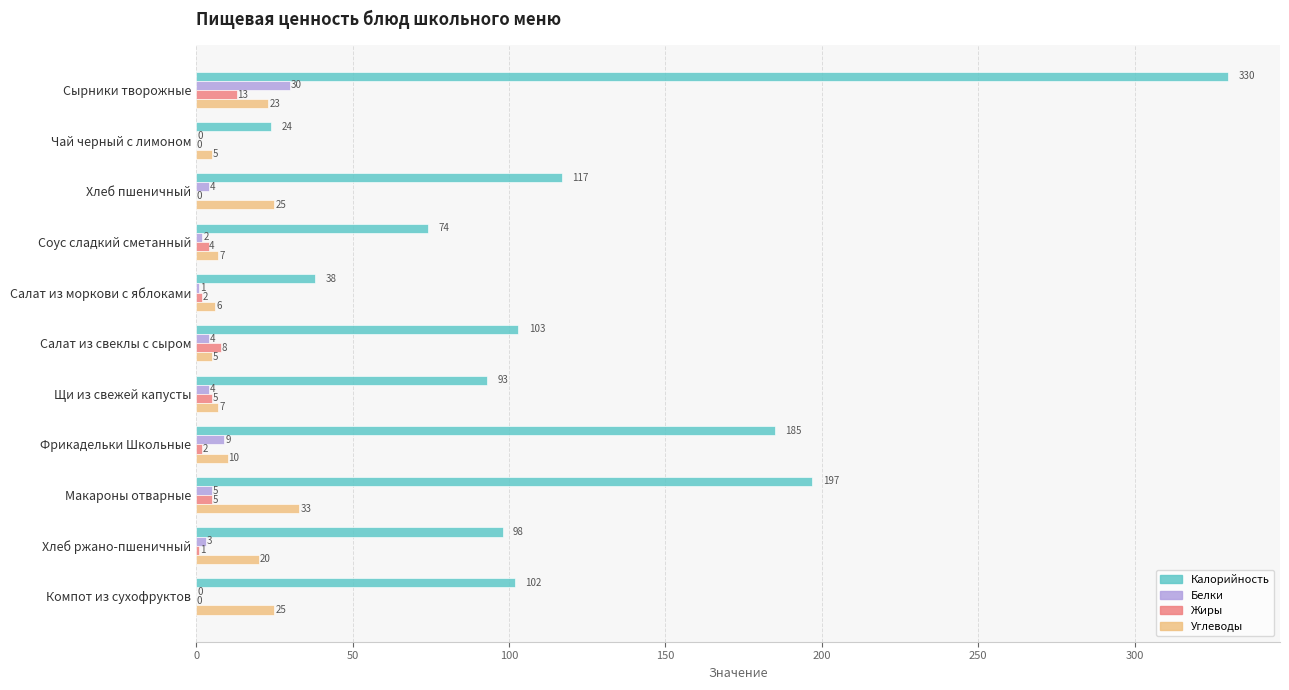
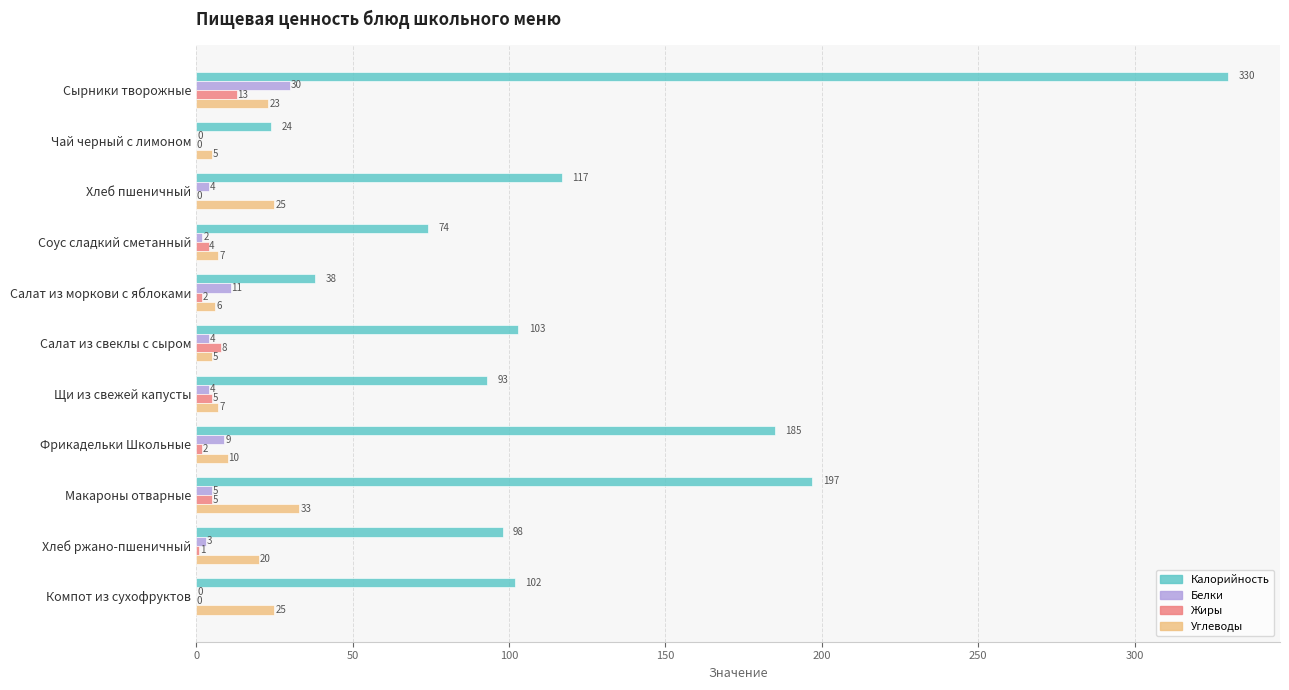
  {
    "Калорийность": {
      "Сырники творожные": 330,
      "Чай черный с лимоном": 24,
      "Хлеб пшеничный": 117,
      "Соус сладкий сметанный": 74,
      "Салат из моркови с яблоками": 38,
      "Салат из свеклы с сыром": 103,
      "Щи из свежей капусты": 93,
      "Фрикадельки Школьные": 185,
      "Макароны отварные": 197,
      "Хлеб ржано-пшеничный": 98,
      "Компот из сухофруктов": 102
    },
    "Белки": {
      "Сырники творожные": 30,
      "Чай черный с лимоном": 0,
      "Хлеб пшеничный": 4,
      "Соус сладкий сметанный": 2,
-     "Салат из моркови с яблоками": 1,
+     "Салат из моркови с яблоками": 11,
      "Салат из свеклы с сыром": 4,
      "Щи из свежей капусты": 4,
      "Фрикадельки Школьные": 9,
      "Макароны отварные": 5,
      "Хлеб ржано-пшеничный": 3,
      "Компот из сухофруктов": 0
    },
    "Жиры": {
      "Сырники творожные": 13,
      "Чай черный с лимоном": 0,
      "Хлеб пшеничный": 0,
      "Соус сладкий сметанный": 4,
      "Салат из моркови с яблоками": 2,
      "Салат из свеклы с сыром": 8,
      "Щи из свежей капусты": 5,
      "Фрикадельки Школьные": 2,
      "Макароны отварные": 5,
      "Хлеб ржано-пшеничный": 1,
      "Компот из сухофруктов": 0
    },
    "Углеводы": {
      "Сырники творожные": 23,
      "Чай черный с лимоном": 5,
      "Хлеб пшеничный": 25,
      "Соус сладкий сметанный": 7,
      "Салат из моркови с яблоками": 6,
      "Салат из свеклы с сыром": 5,
      "Щи из свежей капусты": 7,
      "Фрикадельки Школьные": 10,
      "Макароны отварные": 33,
      "Хлеб ржано-пшеничный": 20,
      "Компот из сухофруктов": 25
    }
  }
